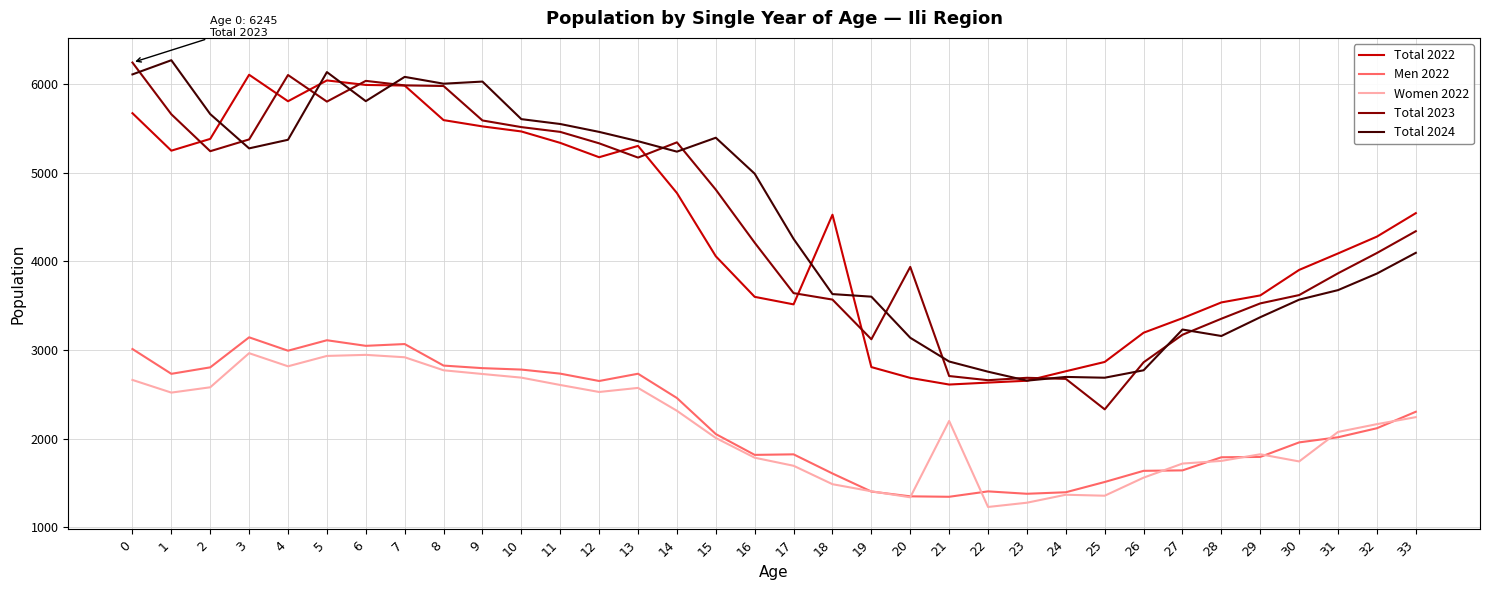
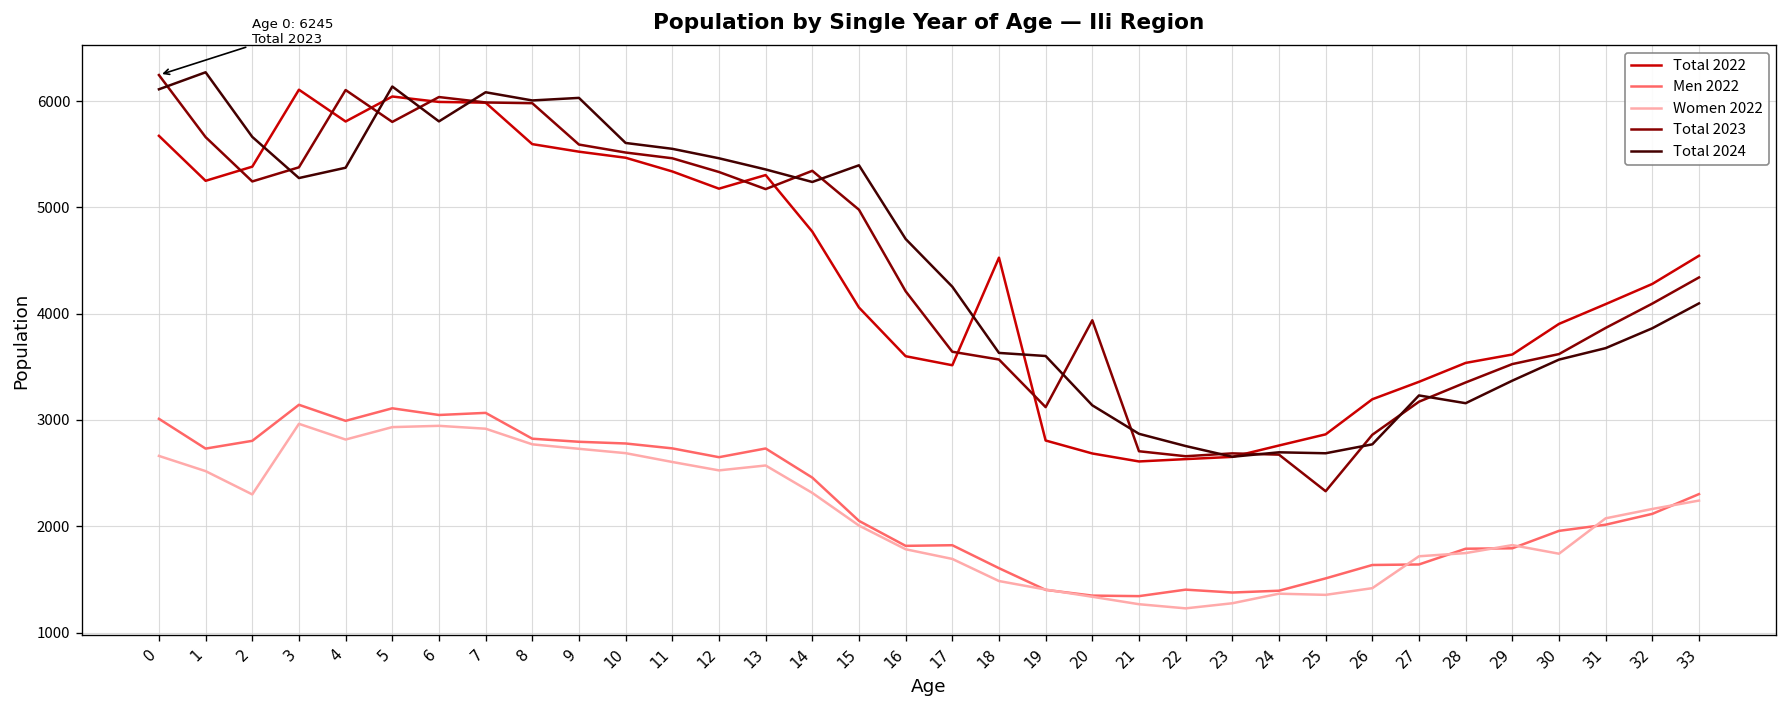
  {
    "Total 2022": {
      "0": 5700,
      "1": 5300,
      "2": 5400,
      "3": 6100,
      "4": 5800,
      "5": 6000,
      "6": 6000,
      "8": 5600,
      "9": 5500,
      "10": 5500,
      "11": 5300,
      "12": 5200,
      "13": 5300,
      "14": 4800,
      "15": 4100,
      "16": 3600,
      "17": 3500,
      "18": 4500,
      "19": 2800,
      "20": 2700,
      "21": 2600,
      "24": 2800,
      "25": 2900,
      "26": 3200,
      "27": 3400,
      "28": 3500,
      "29": 3600,
      "30": 3900,
      "31": 4100,
      "32": 4300,
      "33": 4500
    },
    "Men 2022": {
      "0": 3000,
      "1": 2700,
      "2": 2800,
      "3": 3100,
      "4": 3000,
      "5": 3100,
      "6": 3000,
      "7": 3100,
      "8": 2800,
      "9": 2800,
      "10": 2800,
      "11": 2700,
      "12": 2700,
      "13": 2700,
      "14": 2500,
      "15": 2100,
      "16": 1800,
      "17": 1800,
      "18": 1600,
      "21": 1300,
      "22": 1400,
      "23": 1400,
      "25": 1500,
      "26": 1600,
      "27": 1600,
      "28": 1800,
      "29": 1800,
      "30": 2000,
      "31": 2000,
      "32": 2100,
      "33": 2300
    },
    "Women 2022": {
      "0": 2700,
      "1": 2500,
-     "2": 2600,
+     "2": 2300,
      "3": 3000,
      "4": 2800,
      "5": 2900,
      "6": 2900,
      "7": 2900,
      "8": 2800,
      "9": 2700,
      "10": 2700,
      "11": 2600,
      "12": 2500,
      "13": 2600,
      "14": 2300,
      "15": 2000,
      "16": 1800,
      "17": 1700,
      "18": 1500,
-     "21": 2200,
+     "21": 1300,
      "22": 1200,
      "23": 1300,
      "25": 1400,
-     "26": 1600,
+     "26": 1400,
      "27": 1700,
      "28": 1700,
      "29": 1800,
      "30": 1700,
      "31": 2100,
      "32": 2200,
      "33": 2200
    },
    "Total 2023": {
      "0": 6200,
      "1": 5700,
      "2": 5200,
      "3": 5400,
      "4": 6100,
      "5": 5800,
      "6": 6000,
      "9": 5600,
      "10": 5500,
      "11": 5500,
      "12": 5300,
      "13": 5200,
      "14": 5300,
-     "15": 4800,
+     "15": 5000,
      "16": 4200,
      "17": 3600,
      "18": 3600,
      "19": 3100,
      "20": 3900,
      "21": 2700,
      "23": 2700,
      "25": 2300,
      "26": 2900,
      "27": 3200,
      "28": 3400,
      "29": 3500,
      "30": 3600,
      "31": 3900,
      "32": 4100,
      "33": 4300
    },
    "Total 2024": {
      "0": 6100,
      "2": 5700,
      "3": 5300,
      "4": 5400,
      "5": 6100,
      "6": 5800,
      "7": 6100,
      "9": 6000,
      "10": 5600,
      "11": 5600,
      "12": 5500,
      "13": 5400,
      "14": 5200,
      "15": 5400,
-     "16": 5000,
+     "16": 4700,
      "17": 4300,
      "18": 3600,
      "19": 3600,
      "20": 3100,
      "21": 2900,
      "22": 2800,
      "25": 2700,
      "26": 2800,
      "27": 3200,
      "28": 3200,
      "29": 3400,
      "30": 3600,
      "31": 3700,
      "32": 3900,
      "33": 4100
    }
  }
